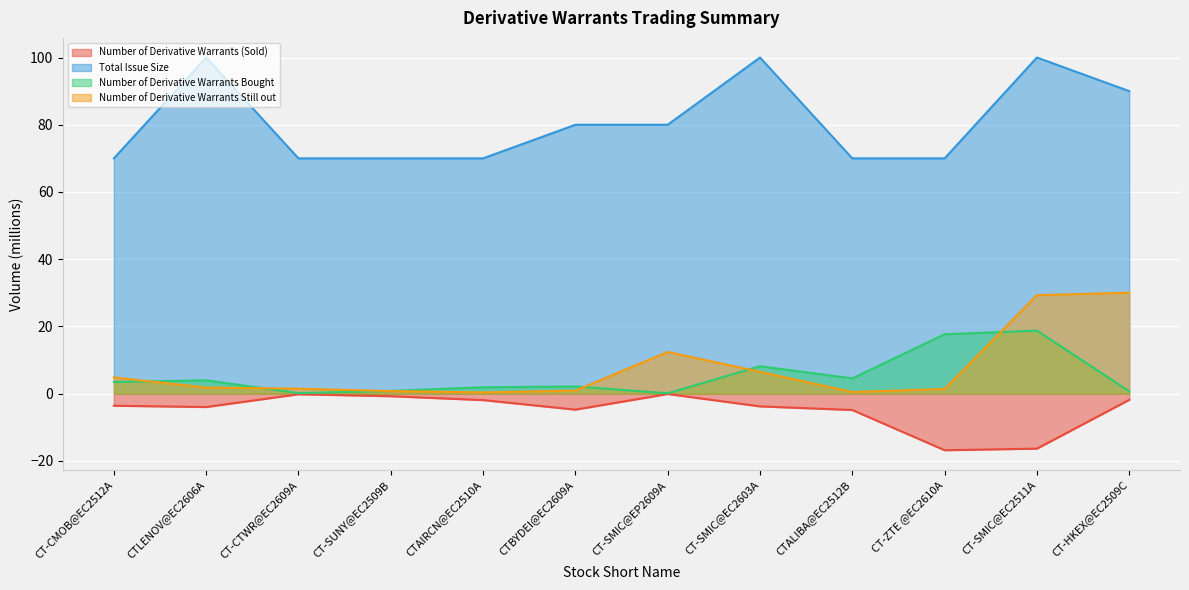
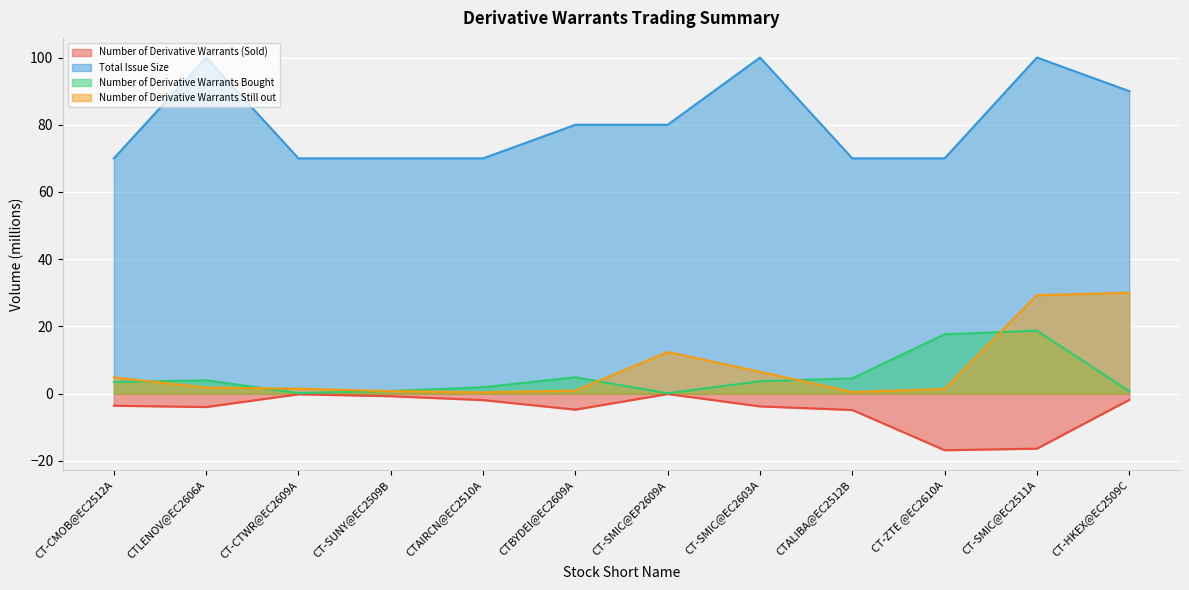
  {
    "Total Issue Size": {
      "CT-CMOB@EC2512A": 70,
      "CT-CTWR@EC2609A": 70,
      "CT-SUNY@EC2509B": 70,
      "CTAIRCN@EC2510A": 70,
      "CTBYDEI@EC2609A": 80,
      "CT-SMIC@EP2609A": 80,
      "CT-SMIC@EC2603A": 100,
      "CTALIBA@EC2512B": 70,
      "CT-ZTE @EC2610A": 70,
      "CT-SMIC@EC2511A": 100,
      "CT-HKEX@EC2509C": 90
    },
    "Number of Derivative Warrants Bought": {
      "CT-CMOB@EC2512A": 3,
      "CTLENOV@EC2606A": 4,
      "CTAIRCN@EC2510A": 2,
-     "CTBYDEI@EC2609A": 2,
-     "CT-SMIC@EC2603A": 8,
+     "CTBYDEI@EC2609A": 5,
+     "CT-SMIC@EC2603A": 4,
      "CTALIBA@EC2512B": 5,
      "CT-ZTE @EC2610A": 18,
      "CT-SMIC@EC2511A": 19
    },
    "Number of Derivative Warrants Still out": {
      "CT-CMOB@EC2512A": 5,
      "CTLENOV@EC2606A": 2,
      "CT-CTWR@EC2609A": 1,
      "CTBYDEI@EC2609A": 1,
      "CT-SMIC@EP2609A": 12,
      "CT-SMIC@EC2603A": 7,
      "CT-ZTE @EC2610A": 1,
      "CT-SMIC@EC2511A": 29,
      "CT-HKEX@EC2509C": 30
    }
  }
